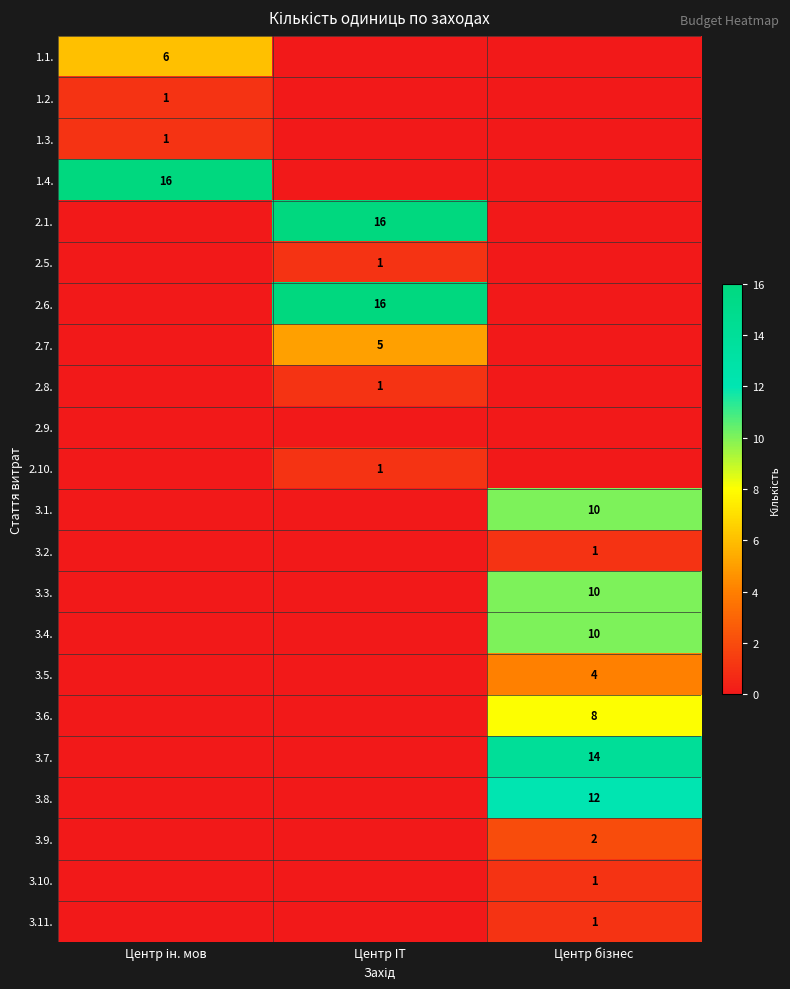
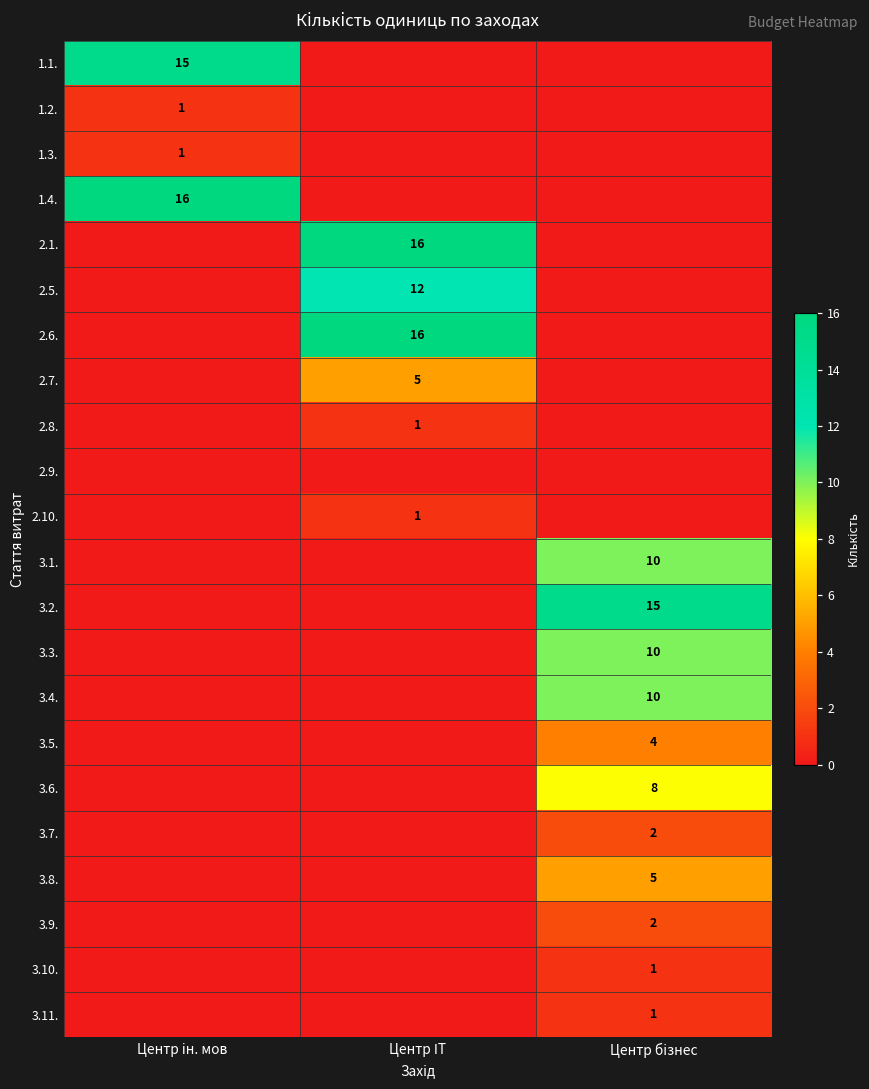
  {
    "1.1.": {
-     "Центр ін. мов": 6
+     "Центр ін. мов": 15
    },
    "1.2.": {
      "Центр ін. мов": 1
    },
    "1.3.": {
      "Центр ін. мов": 1
    },
    "1.4.": {
      "Центр ін. мов": 16
    },
    "2.1.": {
      "Центр ІТ": 16
    },
    "2.5.": {
-     "Центр ІТ": 1
+     "Центр ІТ": 12
    },
    "2.6.": {
      "Центр ІТ": 16
    },
    "2.7.": {
      "Центр ІТ": 5
    },
    "2.8.": {
      "Центр ІТ": 1
    },
    "2.10.": {
      "Центр ІТ": 1
    },
    "3.1.": {
      "Центр бізнес": 10
    },
    "3.2.": {
-     "Центр бізнес": 1
+     "Центр бізнес": 15
    },
    "3.3.": {
      "Центр бізнес": 10
    },
    "3.4.": {
      "Центр бізнес": 10
    },
    "3.5.": {
      "Центр бізнес": 4
    },
    "3.6.": {
      "Центр бізнес": 8
    },
    "3.7.": {
-     "Центр бізнес": 14
+     "Центр бізнес": 2
    },
    "3.8.": {
-     "Центр бізнес": 12
+     "Центр бізнес": 5
    },
    "3.9.": {
      "Центр бізнес": 2
    },
    "3.10.": {
      "Центр бізнес": 1
    },
    "3.11.": {
      "Центр бізнес": 1
    }
  }
